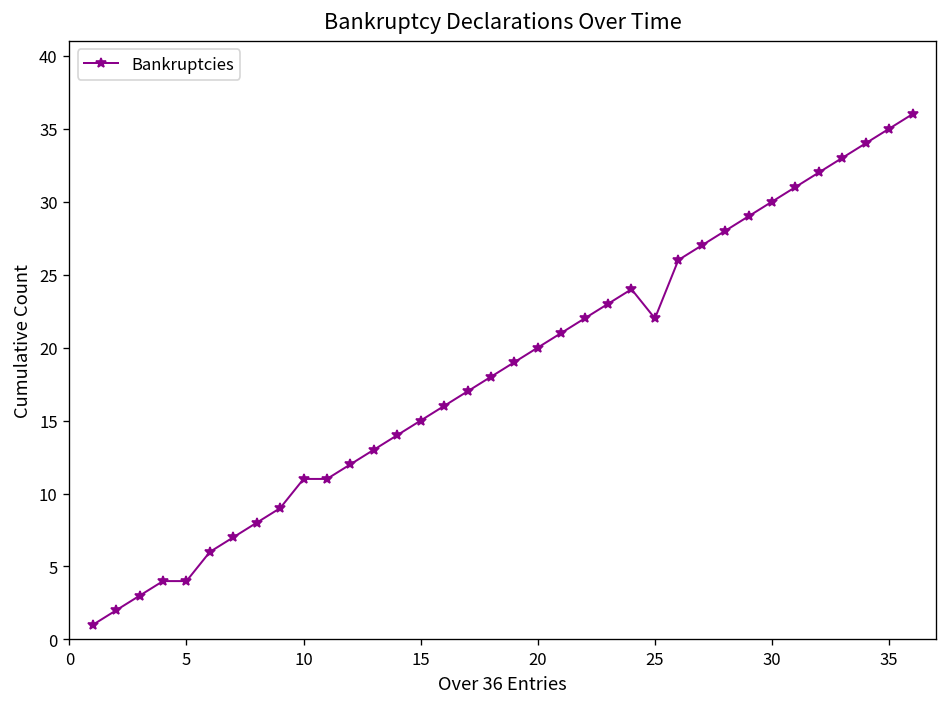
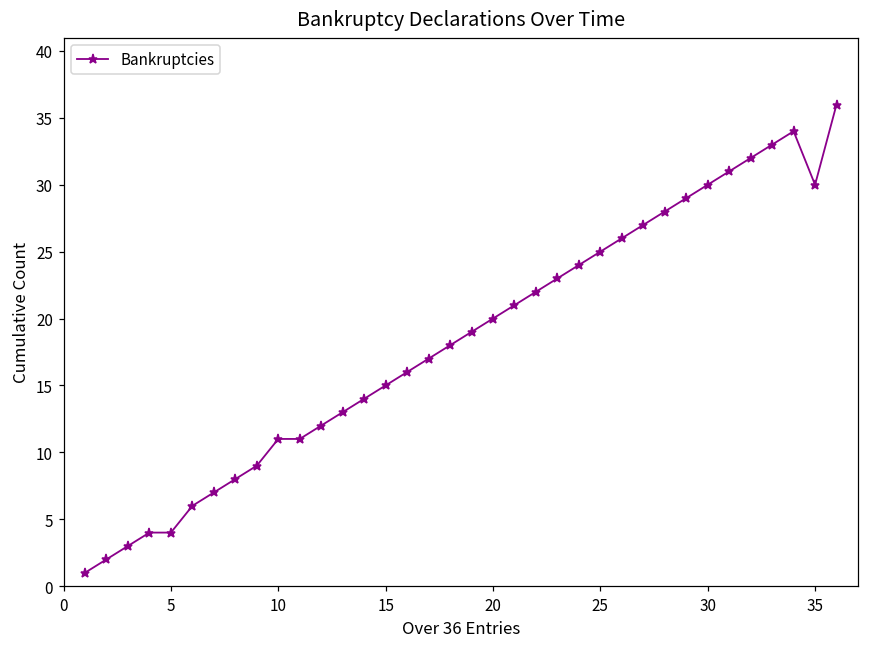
  {
    "5": 4,
    "10": 11,
    "15": 15,
    "20": 20,
-   "25": 22,
+   "25": 25,
    "30": 30,
-   "35": 35
+   "35": 30
  }
